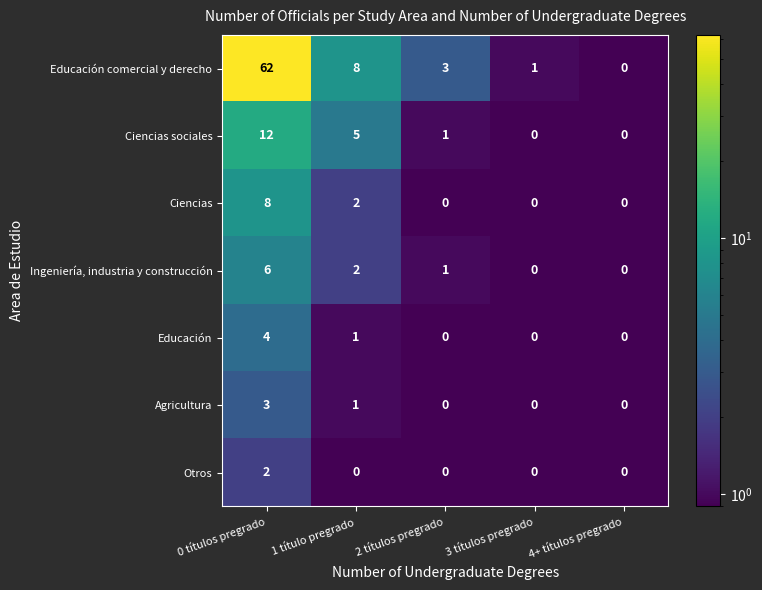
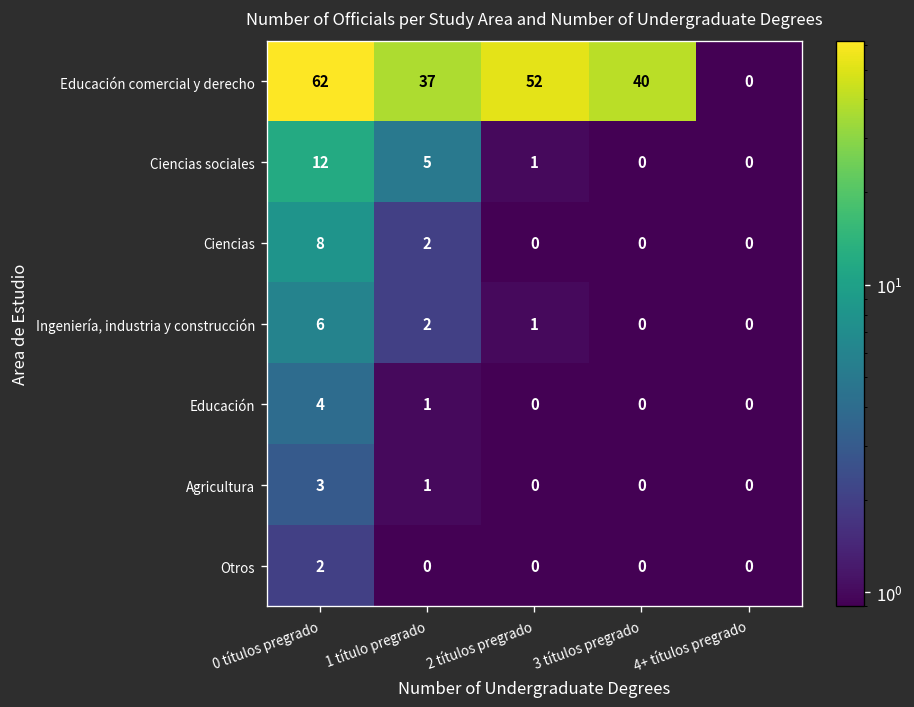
  {
    "Educación comercial y derecho": {
      "0 títulos pregrado": 62,
-     "1 título pregrado": 8,
-     "2 títulos pregrado": 3,
-     "3 títulos pregrado": 1,
+     "1 título pregrado": 37,
+     "2 títulos pregrado": 52,
+     "3 títulos pregrado": 40,
      "4+ títulos pregrado": 0
    },
    "Ciencias sociales": {
      "0 títulos pregrado": 12,
      "1 título pregrado": 5,
      "2 títulos pregrado": 1,
      "3 títulos pregrado": 0,
      "4+ títulos pregrado": 0
    },
    "Ciencias": {
      "0 títulos pregrado": 8,
      "1 título pregrado": 2,
      "2 títulos pregrado": 0,
      "3 títulos pregrado": 0,
      "4+ títulos pregrado": 0
    },
    "Ingeniería, industria y construcción": {
      "0 títulos pregrado": 6,
      "1 título pregrado": 2,
      "2 títulos pregrado": 1,
      "3 títulos pregrado": 0,
      "4+ títulos pregrado": 0
    },
    "Educación": {
      "0 títulos pregrado": 4,
      "1 título pregrado": 1,
      "2 títulos pregrado": 0,
      "3 títulos pregrado": 0,
      "4+ títulos pregrado": 0
    },
    "Agricultura": {
      "0 títulos pregrado": 3,
      "1 título pregrado": 1,
      "2 títulos pregrado": 0,
      "3 títulos pregrado": 0,
      "4+ títulos pregrado": 0
    },
    "Otros": {
      "0 títulos pregrado": 2,
      "1 título pregrado": 0,
      "2 títulos pregrado": 0,
      "3 títulos pregrado": 0,
      "4+ títulos pregrado": 0
    }
  }
